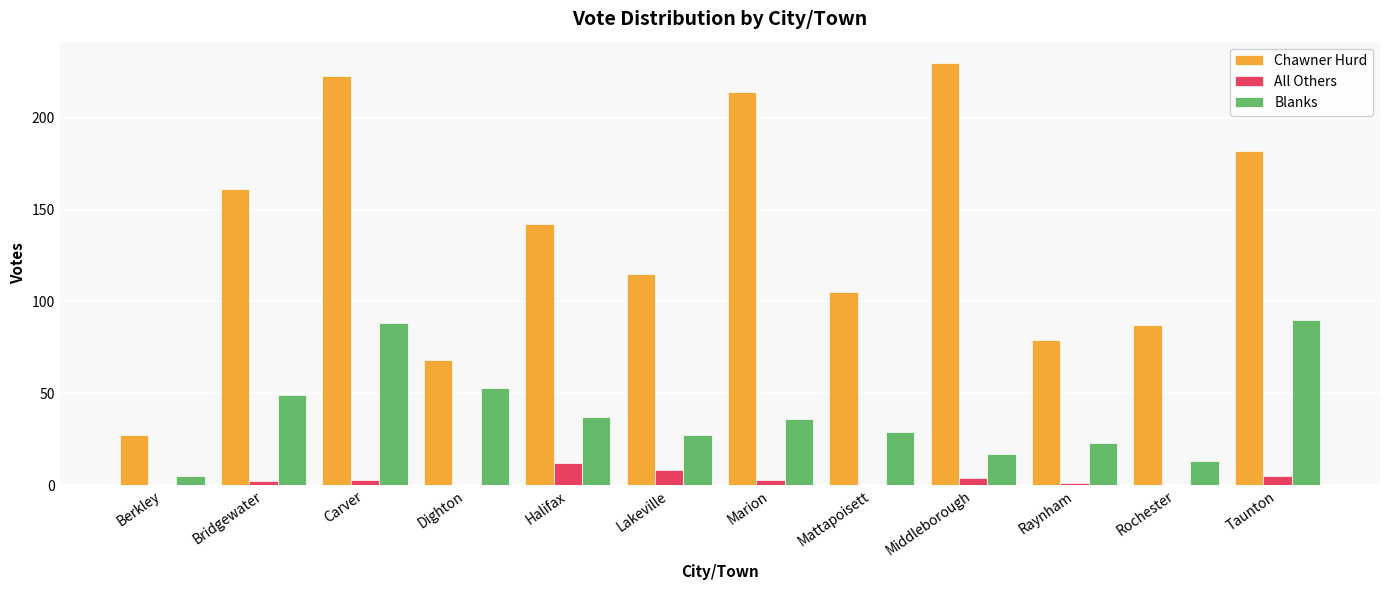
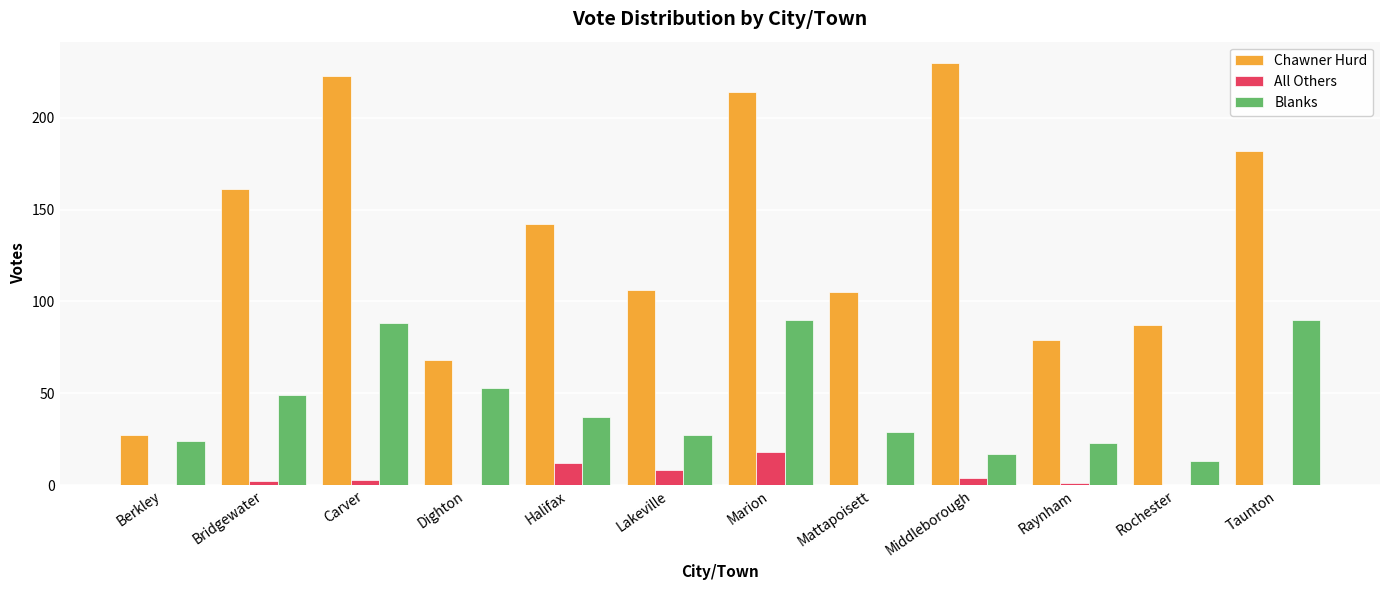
  {
    "Chawner Hurd": {
      "Berkley": 27,
      "Bridgewater": 161,
      "Carver": 223,
      "Dighton": 68,
      "Halifax": 142,
-     "Lakeville": 115,
+     "Lakeville": 106,
      "Marion": 214,
      "Mattapoisett": 105,
      "Middleborough": 230,
      "Raynham": 79,
      "Rochester": 87,
      "Taunton": 182
    },
    "All Others": {
      "Berkley": 0,
      "Bridgewater": 2,
      "Carver": 3,
      "Dighton": 0,
      "Halifax": 12,
      "Lakeville": 8,
-     "Marion": 3,
+     "Marion": 18,
      "Mattapoisett": 0,
      "Middleborough": 4,
      "Rochester": 0,
-     "Taunton": 5
+     "Taunton": 0
    },
    "Blanks": {
-     "Berkley": 5,
+     "Berkley": 24,
      "Bridgewater": 49,
      "Carver": 88,
      "Dighton": 53,
      "Halifax": 37,
      "Lakeville": 27,
-     "Marion": 36,
+     "Marion": 90,
      "Mattapoisett": 29,
      "Middleborough": 17,
      "Raynham": 23,
      "Rochester": 13,
      "Taunton": 90
    }
  }
